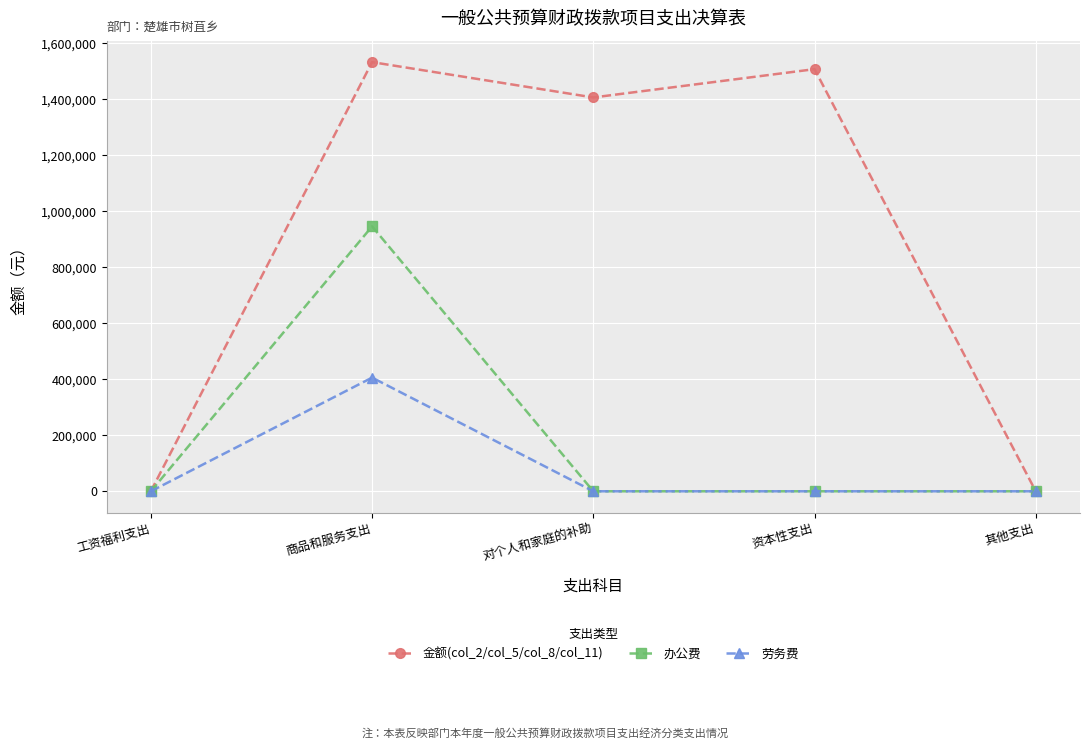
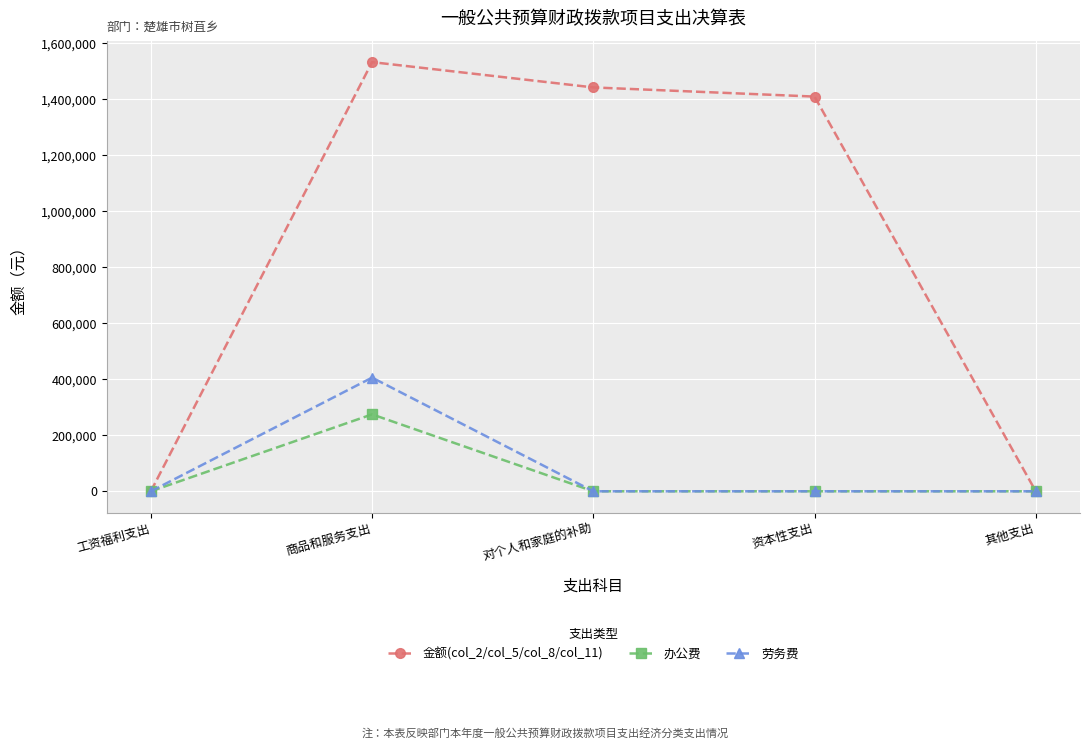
  {
    "金额(col_2/col_5/col_8/col_11)": {
      "商品和服务支出": "1,530,000",
-     "对个人和家庭的补助": "1,410,000",
-     "资本性支出": "1,510,000"
+     "对个人和家庭的补助": "1,440,000",
+     "资本性支出": "1,410,000"
    },
    "办公费": {
-     "商品和服务支出": "950,000"
+     "商品和服务支出": "270,000"
    },
    "劳务费": {
      "商品和服务支出": "410,000"
    }
  }
